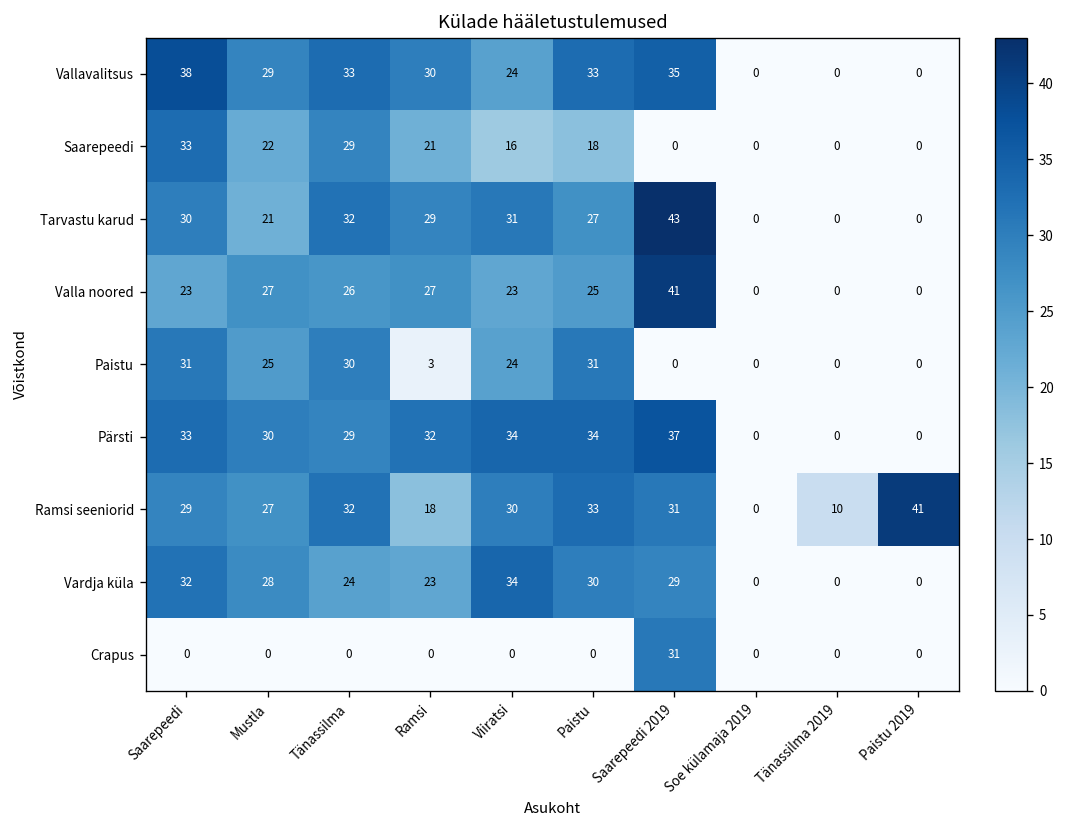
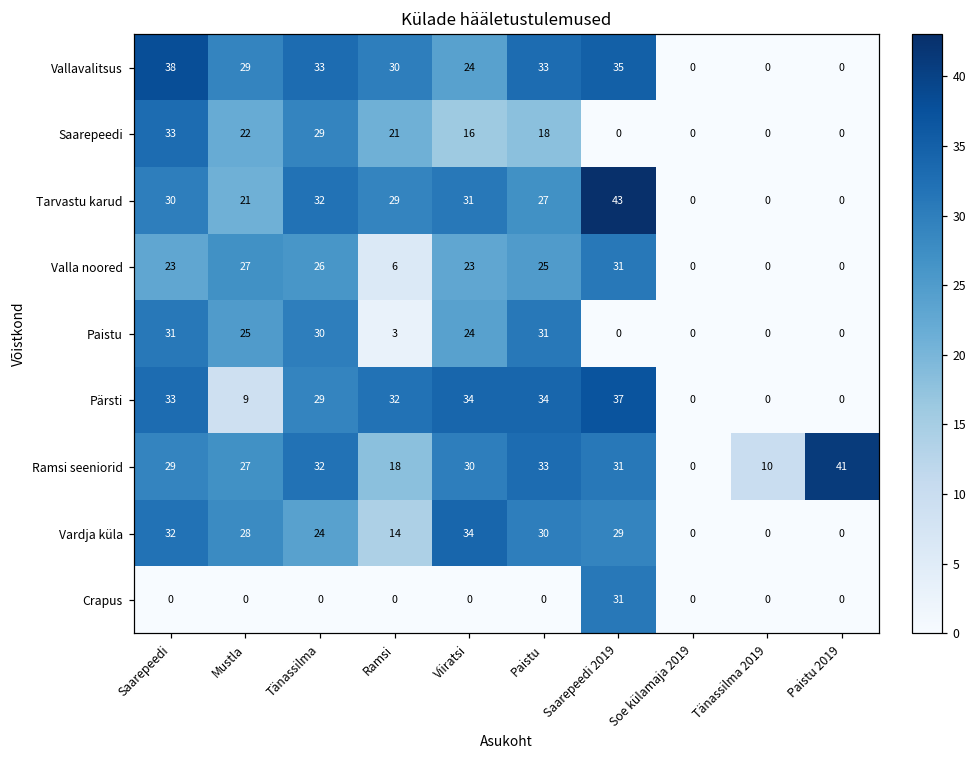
  {
    "Vallavalitsus": {
      "Saarepeedi": 38,
      "Mustla": 29,
      "Tänassilma": 33,
      "Ramsi": 30,
      "Viiratsi": 24,
      "Paistu": 33,
      "Saarepeedi 2019": 35,
      "Soe külamaja 2019": 0,
      "Tänassilma 2019": 0,
      "Paistu 2019": 0
    },
    "Saarepeedi": {
      "Saarepeedi": 33,
      "Mustla": 22,
      "Tänassilma": 29,
      "Ramsi": 21,
      "Viiratsi": 16,
      "Paistu": 18,
      "Saarepeedi 2019": 0,
      "Soe külamaja 2019": 0,
      "Tänassilma 2019": 0,
      "Paistu 2019": 0
    },
    "Tarvastu karud": {
      "Saarepeedi": 30,
      "Mustla": 21,
      "Tänassilma": 32,
      "Ramsi": 29,
      "Viiratsi": 31,
      "Paistu": 27,
      "Saarepeedi 2019": 43,
      "Soe külamaja 2019": 0,
      "Tänassilma 2019": 0,
      "Paistu 2019": 0
    },
    "Valla noored": {
      "Saarepeedi": 23,
      "Mustla": 27,
      "Tänassilma": 26,
-     "Ramsi": 27,
+     "Ramsi": 6,
      "Viiratsi": 23,
      "Paistu": 25,
-     "Saarepeedi 2019": 41,
+     "Saarepeedi 2019": 31,
      "Soe külamaja 2019": 0,
      "Tänassilma 2019": 0,
      "Paistu 2019": 0
    },
    "Paistu": {
      "Saarepeedi": 31,
      "Mustla": 25,
      "Tänassilma": 30,
      "Ramsi": 3,
      "Viiratsi": 24,
      "Paistu": 31,
      "Saarepeedi 2019": 0,
      "Soe külamaja 2019": 0,
      "Tänassilma 2019": 0,
      "Paistu 2019": 0
    },
    "Pärsti": {
      "Saarepeedi": 33,
-     "Mustla": 30,
+     "Mustla": 9,
      "Tänassilma": 29,
      "Ramsi": 32,
      "Viiratsi": 34,
      "Paistu": 34,
      "Saarepeedi 2019": 37,
      "Soe külamaja 2019": 0,
      "Tänassilma 2019": 0,
      "Paistu 2019": 0
    },
    "Ramsi seeniorid": {
      "Saarepeedi": 29,
      "Mustla": 27,
      "Tänassilma": 32,
      "Ramsi": 18,
      "Viiratsi": 30,
      "Paistu": 33,
      "Saarepeedi 2019": 31,
      "Soe külamaja 2019": 0,
      "Tänassilma 2019": 10,
      "Paistu 2019": 41
    },
    "Vardja küla": {
      "Saarepeedi": 32,
      "Mustla": 28,
      "Tänassilma": 24,
-     "Ramsi": 23,
+     "Ramsi": 14,
      "Viiratsi": 34,
      "Paistu": 30,
      "Saarepeedi 2019": 29,
      "Soe külamaja 2019": 0,
      "Tänassilma 2019": 0,
      "Paistu 2019": 0
    },
    "Crapus": {
      "Saarepeedi": 0,
      "Mustla": 0,
      "Tänassilma": 0,
      "Ramsi": 0,
      "Viiratsi": 0,
      "Paistu": 0,
      "Saarepeedi 2019": 31,
      "Soe külamaja 2019": 0,
      "Tänassilma 2019": 0,
      "Paistu 2019": 0
    }
  }
